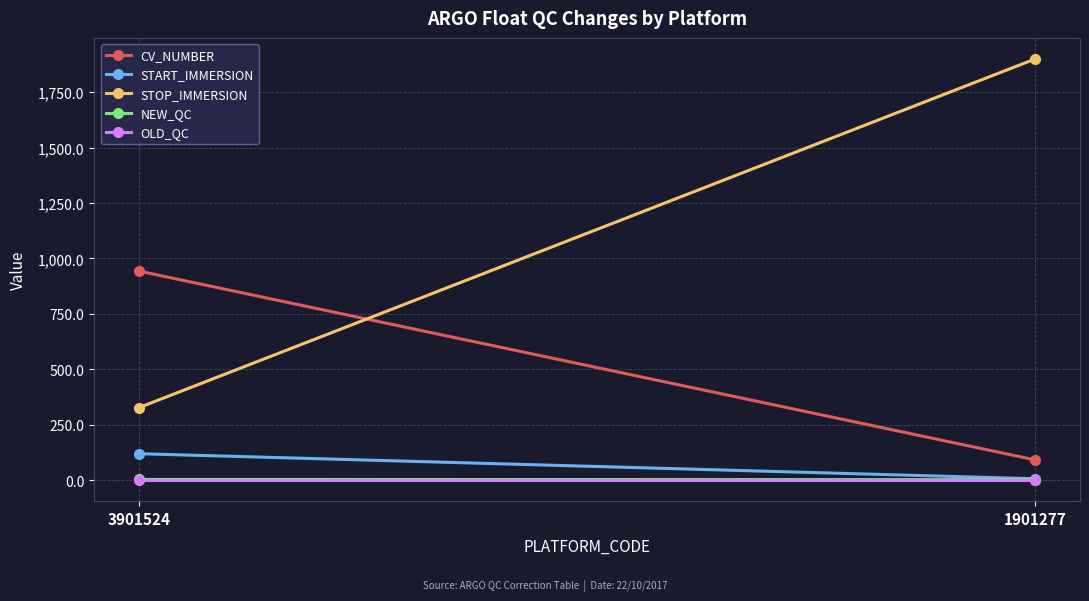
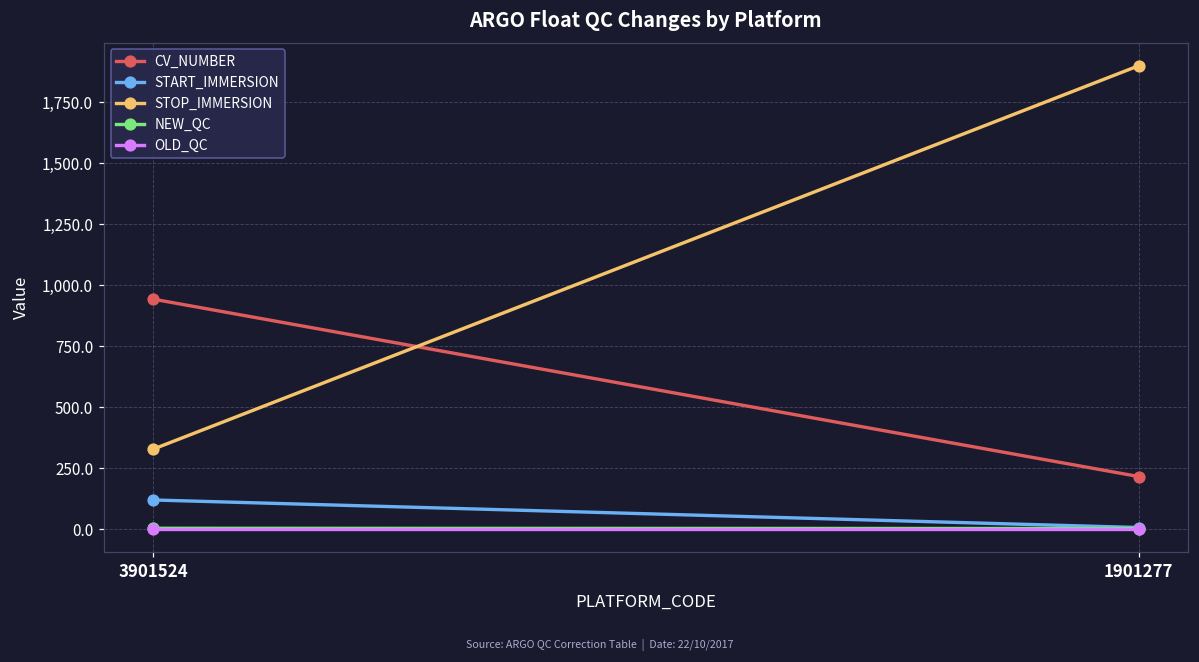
  {
    "CV_NUMBER": {
      "3901524": "940",
-     "1901277": "90"
+     "1901277": "220"
    },
    "START_IMMERSION": {
      "3901524": "120"
    },
    "STOP_IMMERSION": {
      "3901524": "330",
      "1901277": "1,900"
    }
  }
